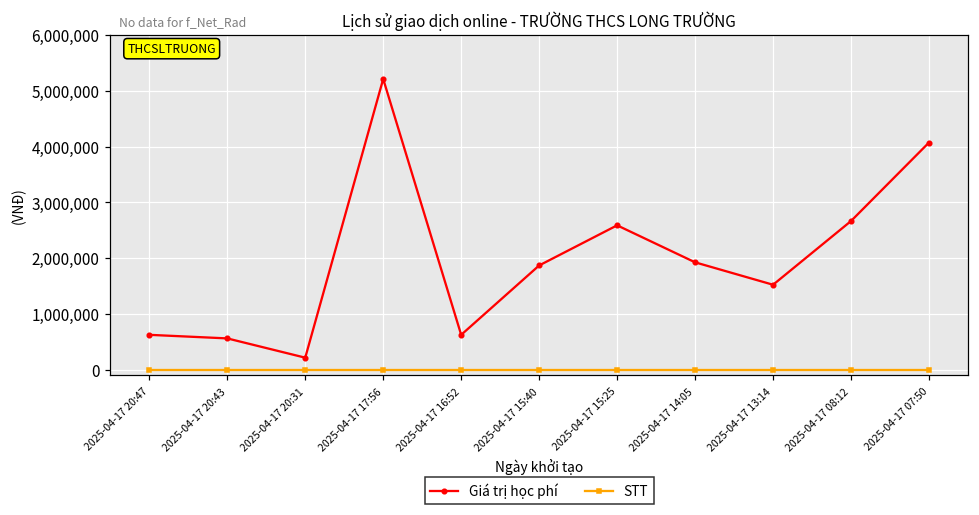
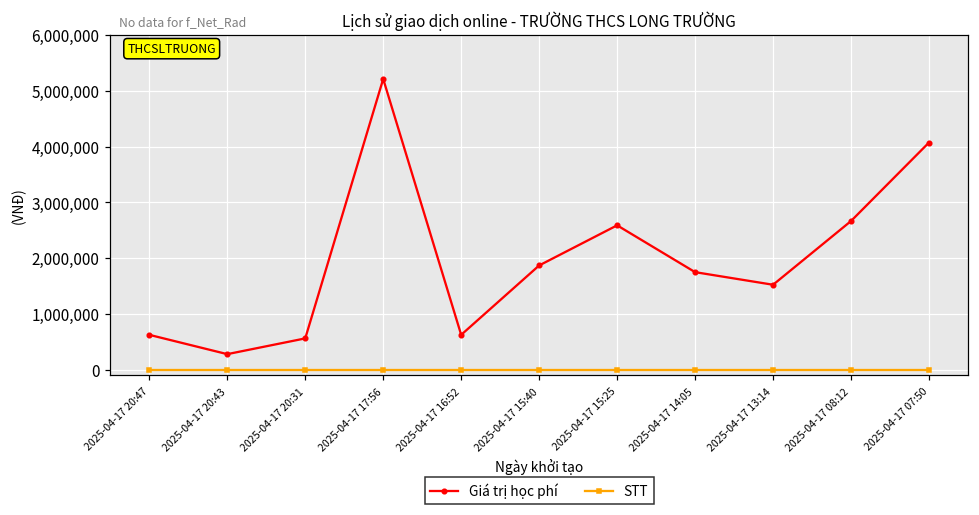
  {
    "Giá trị học phí": {
      "2025-04-17 20:47": "600,000",
-     "2025-04-17 20:43": "600,000",
-     "2025-04-17 20:31": "200,000",
+     "2025-04-17 20:43": "300,000",
+     "2025-04-17 20:31": "600,000",
      "2025-04-17 17:56": "5,200,000",
      "2025-04-17 16:52": "600,000",
      "2025-04-17 15:40": "1,900,000",
      "2025-04-17 15:25": "2,600,000",
-     "2025-04-17 14:05": "1,900,000",
+     "2025-04-17 14:05": "1,800,000",
      "2025-04-17 13:14": "1,500,000",
      "2025-04-17 08:12": "2,700,000",
      "2025-04-17 07:50": "4,100,000"
    },
    "STT": {
      "2025-04-17 20:47": "0",
      "2025-04-17 20:43": "0",
      "2025-04-17 20:31": "0",
      "2025-04-17 17:56": "0",
      "2025-04-17 16:52": "0",
      "2025-04-17 15:40": "0",
      "2025-04-17 15:25": "0",
      "2025-04-17 14:05": "0",
      "2025-04-17 13:14": "0",
      "2025-04-17 08:12": "0",
      "2025-04-17 07:50": "0"
    }
  }
